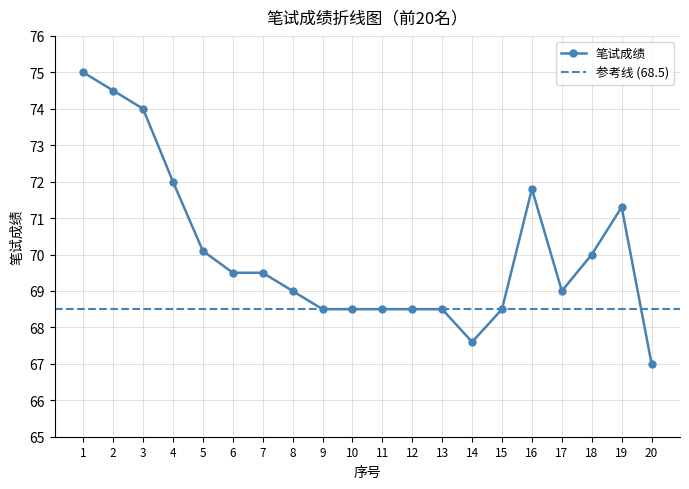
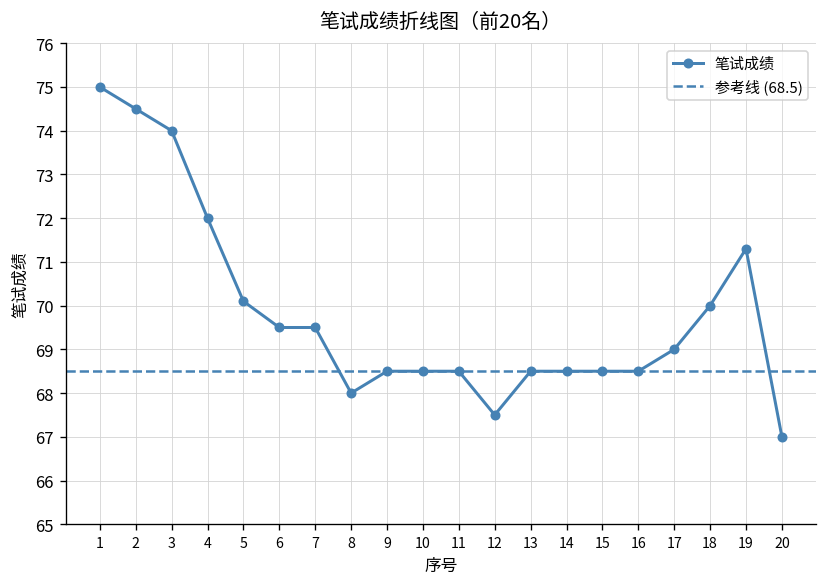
  {
    "1": 75.0,
    "2": 74.5,
    "3": 74.0,
    "4": 72.0,
    "5": 70.1,
    "6": 69.5,
    "7": 69.5,
-   "8": 69,
+   "8": 68,
    "9": 68.5,
    "10": 68.5,
    "11": 68.5,
-   "12": 68.5,
+   "12": 67.5,
    "13": 68.5,
-   "14": 67.6,
+   "14": 68.5,
    "15": 68.5,
-   "16": 71.8,
+   "16": 68.5,
    "17": 69.0,
    "18": 70.0,
    "19": 71.3,
    "20": 67.0
  }
